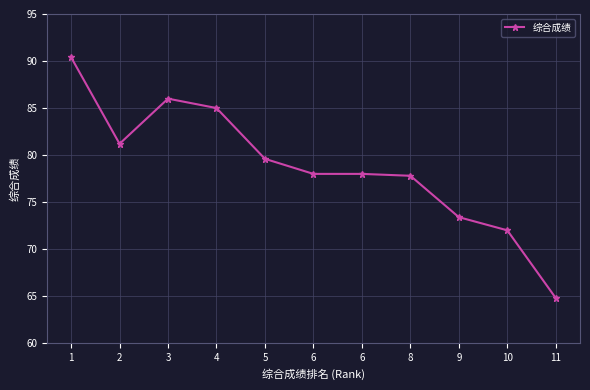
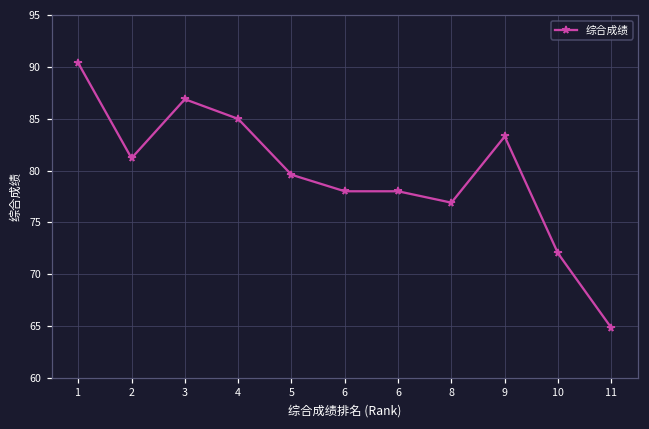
  {
    "1": 90,
    "2": 81,
-   "3": 86,
+   "3": 87,
    "4": 85,
    "5": 80,
-   "8": 78,
-   "9": 73,
+   "8": 77,
+   "9": 83,
    "10": 72,
    "11": 65
  }
